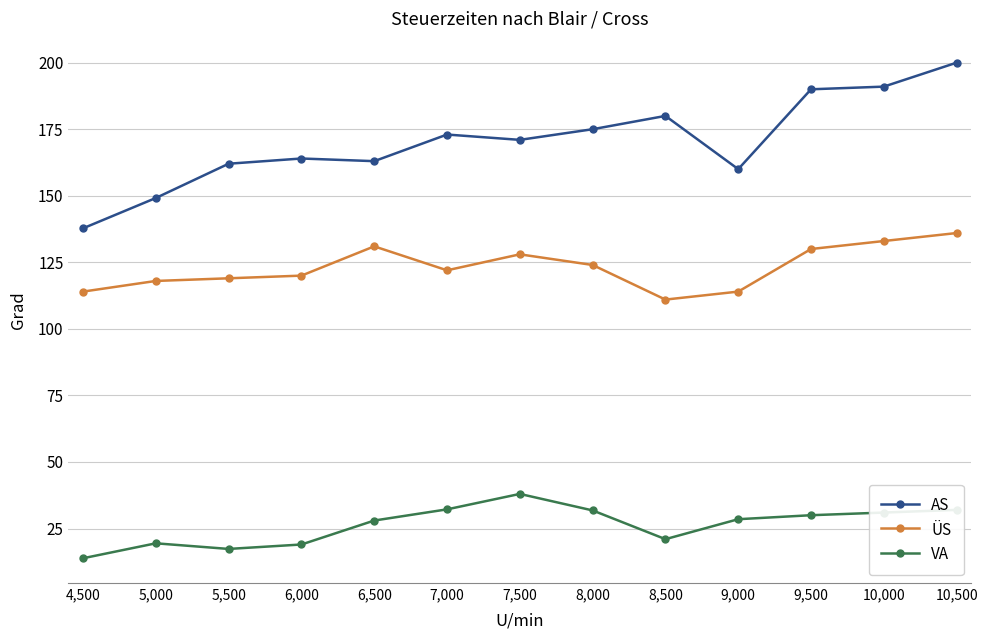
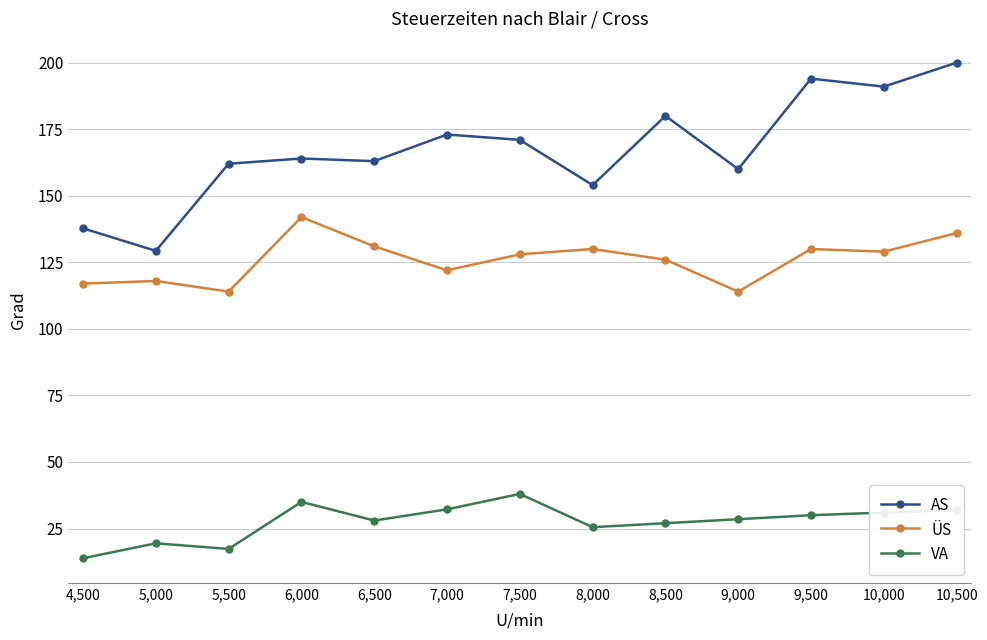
  {
    "AS": {
      "4,500": 138,
-     "5,000": 149,
+     "5,000": 129,
      "5,500": 162,
      "6,000": 164,
      "6,500": 163,
      "7,000": 173,
      "7,500": 171,
-     "8,000": 175,
+     "8,000": 154,
      "8,500": 180,
      "9,000": 160,
-     "9,500": 190,
+     "9,500": 194,
      "10,000": 191,
      "10,500": 200
    },
    "ÜS": {
-     "4,500": 114,
+     "4,500": 117,
      "5,000": 118,
-     "5,500": 119,
-     "6,000": 120,
+     "5,500": 114,
+     "6,000": 142,
      "6,500": 131,
      "7,000": 122,
      "7,500": 128,
-     "8,000": 124,
-     "8,500": 111,
+     "8,000": 130,
+     "8,500": 126,
      "9,000": 114,
      "9,500": 130,
-     "10,000": 133,
+     "10,000": 129,
      "10,500": 136
    },
    "VA": {
      "4,500": 14,
      "5,000": 19,
      "5,500": 17,
-     "6,000": 19,
+     "6,000": 35,
      "6,500": 28,
      "7,000": 32,
      "7,500": 38,
-     "8,000": 32,
-     "8,500": 21,
+     "8,000": 26,
+     "8,500": 27,
      "9,000": 29,
      "9,500": 30
    }
  }
